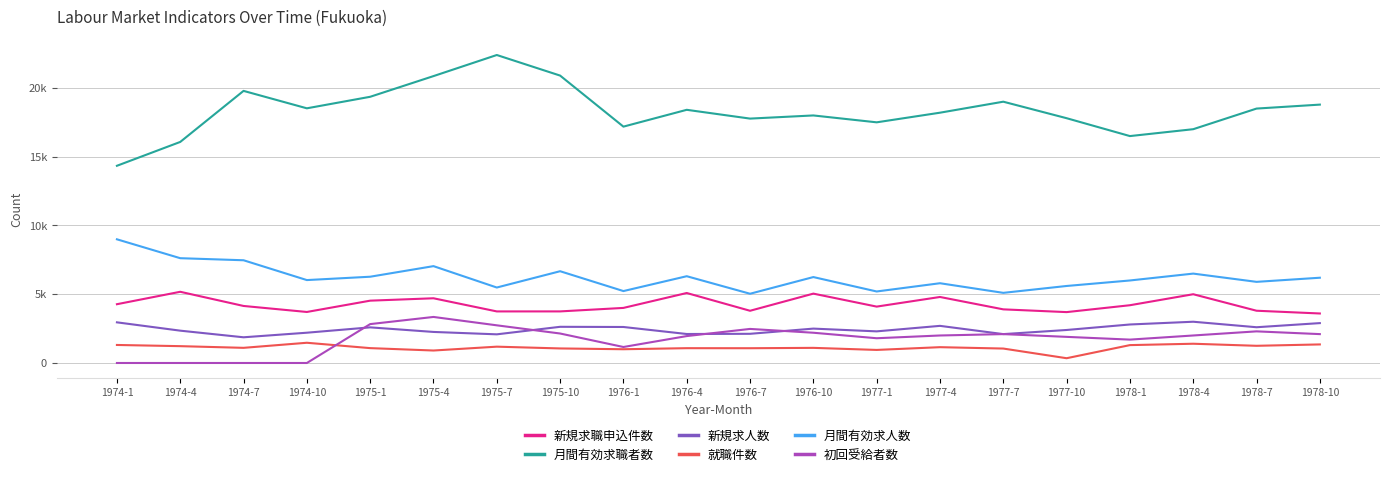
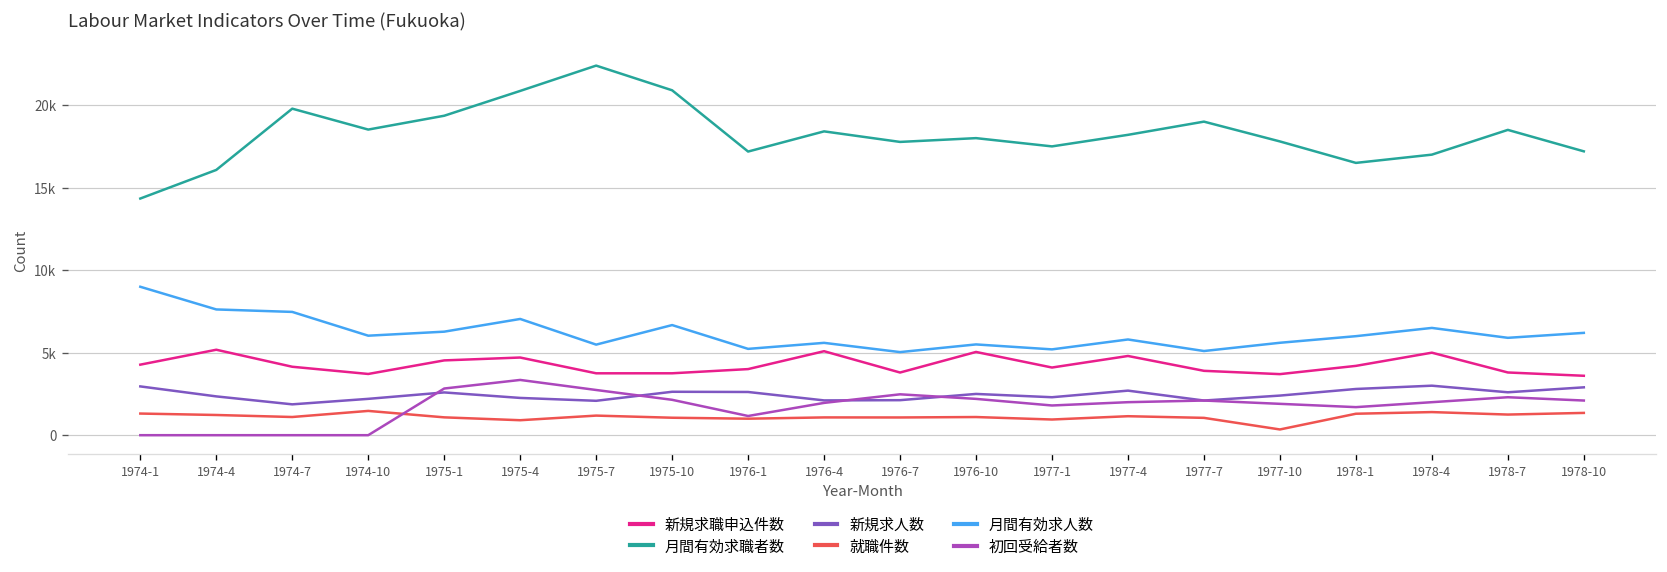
  {
    "新規求職申込件数": {
      "1974-1": 4300,
      "1974-4": 5200,
      "1974-7": 4100,
      "1974-10": 3700,
      "1975-1": 4500,
      "1975-4": 4700,
      "1975-7": 3800,
      "1975-10": 3800,
      "1976-1": 4000,
      "1976-4": 5100,
      "1976-7": 3800,
      "1976-10": 5000,
      "1977-1": 4100,
      "1977-4": 4800,
      "1977-7": 3900,
      "1977-10": 3700,
      "1978-1": 4200,
      "1978-4": 5000,
      "1978-7": 3800,
      "1978-10": 3600
    },
    "月間有効求職者数": {
      "1974-1": 14300,
      "1974-4": 16100,
      "1974-7": 19800,
      "1974-10": 18500,
      "1975-1": 19400,
      "1975-4": 20900,
      "1975-7": 22400,
      "1975-10": 20900,
      "1976-1": 17200,
      "1976-4": 18400,
      "1976-7": 17800,
      "1976-10": 18000,
      "1977-1": 17500,
      "1977-4": 18200,
      "1977-7": 19000,
      "1977-10": 17800,
      "1978-1": 16500,
      "1978-4": 17000,
      "1978-7": 18500,
-     "1978-10": 18800
+     "1978-10": 17200
    },
    "就職件数": {
      "1974-1": 1300,
      "1974-4": 1200,
      "1974-7": 1100,
      "1974-10": 1500,
      "1975-1": 1100,
      "1975-4": 900,
      "1975-7": 1200,
      "1975-10": 1100,
      "1976-4": 1100,
      "1976-7": 1100,
      "1976-10": 1100,
      "1977-1": 1000,
      "1977-4": 1200,
      "1977-7": 1100,
      "1977-10": 300,
      "1978-1": 1300,
      "1978-4": 1400,
      "1978-7": 1300,
      "1978-10": 1400
    },
    "月間有効求人数": {
      "1974-1": 9000,
      "1974-4": 7600,
      "1974-7": 7500,
      "1974-10": 6000,
      "1975-1": 6300,
      "1975-4": 7000,
      "1975-7": 5500,
      "1975-10": 6700,
      "1976-1": 5200,
-     "1976-4": 6300,
+     "1976-4": 5600,
      "1976-7": 5000,
-     "1976-10": 6200,
+     "1976-10": 5500,
      "1977-1": 5200,
      "1977-4": 5800,
      "1977-7": 5100,
      "1977-10": 5600,
      "1978-1": 6000,
      "1978-4": 6500,
      "1978-7": 5900,
      "1978-10": 6200
    }
  }
